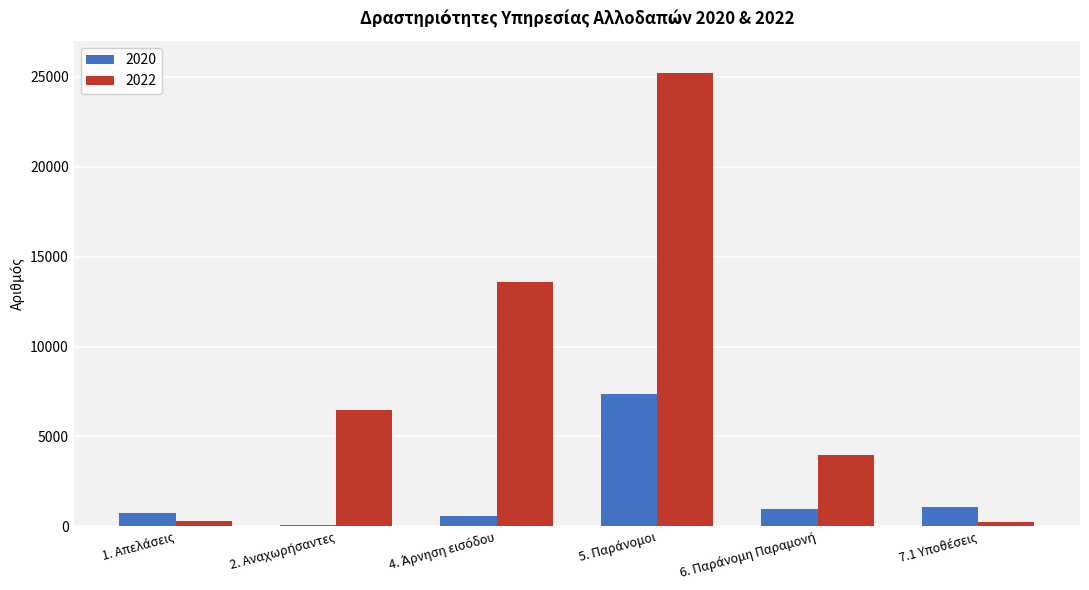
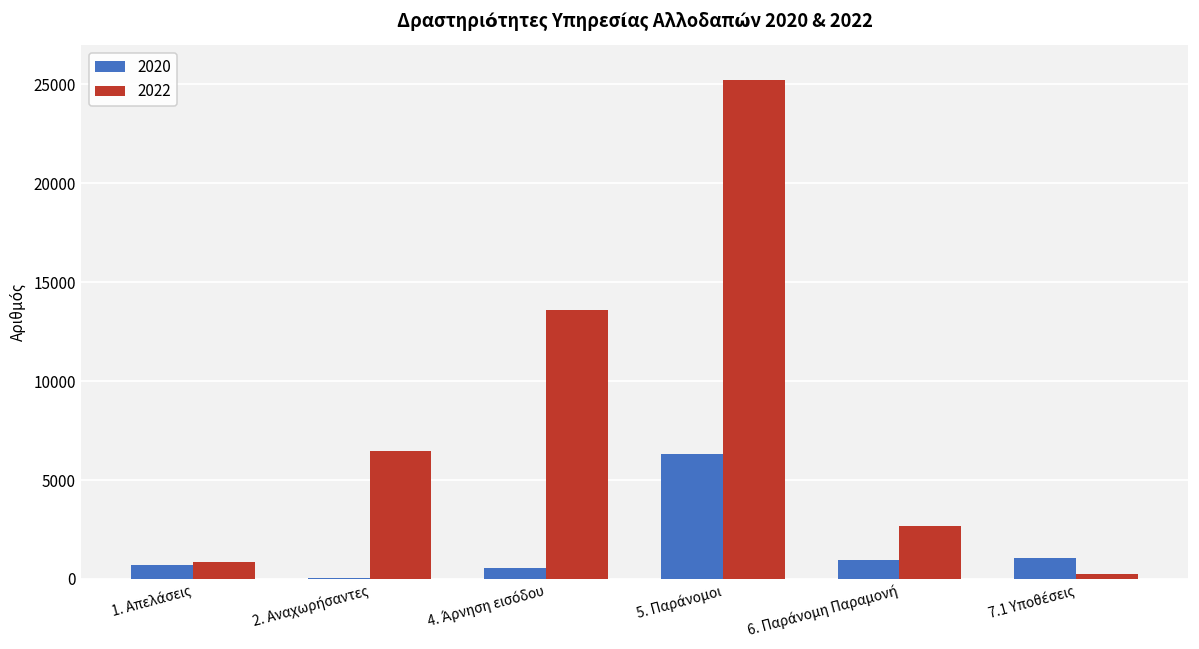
  {
    "2020": {
      "1. Απελάσεις": 700,
      "4. Άρνηση εισόδου": 600,
-     "5. Παράνομοι": 7400,
+     "5. Παράνομοι": 6300,
      "6. Παράνομη Παραμονή": 1000,
      "7.1 Υποθέσεις": 1100
    },
    "2022": {
-     "1. Απελάσεις": 300,
+     "1. Απελάσεις": 900,
      "2. Αναχωρήσαντες": 6500,
      "4. Άρνηση εισόδου": 13600,
      "5. Παράνομοι": 25200,
-     "6. Παράνομη Παραμονή": 4000,
+     "6. Παράνομη Παραμονή": 2700,
      "7.1 Υποθέσεις": 200
    }
  }
